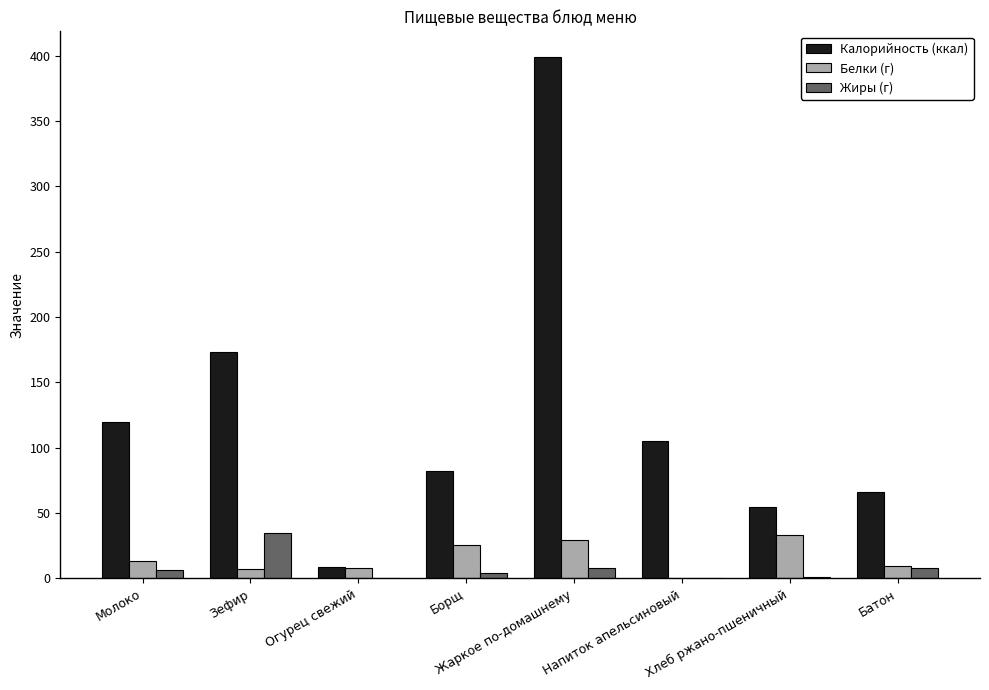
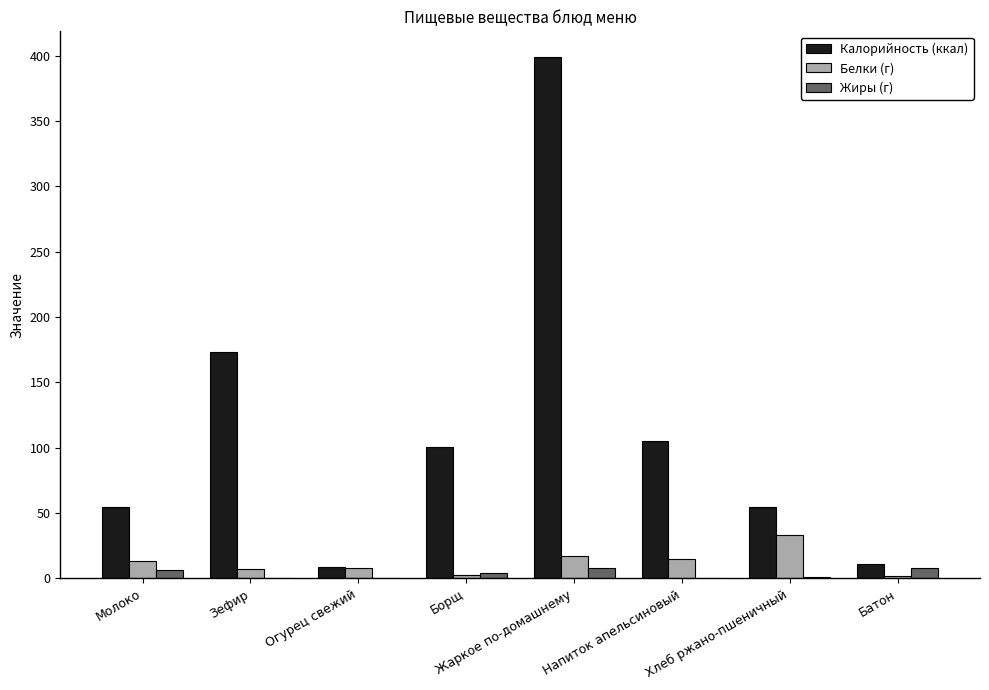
  {
    "Калорийность (ккал)": {
-     "Молоко": 120,
+     "Молоко": 55,
      "Зефир": 173,
      "Огурец свежий": 8,
-     "Борщ": 82,
+     "Борщ": 101,
      "Жаркое по-домашнему": 399,
      "Напиток апельсиновый": 105,
      "Хлеб ржано-пшеничный": 55,
-     "Батон": 66
+     "Батон": 11
    },
    "Белки (г)": {
      "Молоко": 13,
      "Зефир": 7,
      "Огурец свежий": 8,
-     "Борщ": 26,
-     "Жаркое по-домашнему": 29,
-     "Напиток апельсиновый": 0,
+     "Борщ": 3,
+     "Жаркое по-домашнему": 17,
+     "Напиток апельсиновый": 15,
      "Хлеб ржано-пшеничный": 34,
-     "Батон": 9
+     "Батон": 2
    },
    "Жиры (г)": {
      "Молоко": 6,
-     "Зефир": 35,
+     "Зефир": 0,
      "Борщ": 4,
      "Жаркое по-домашнему": 8,
      "Напиток апельсиновый": 0,
      "Батон": 8
    }
  }
